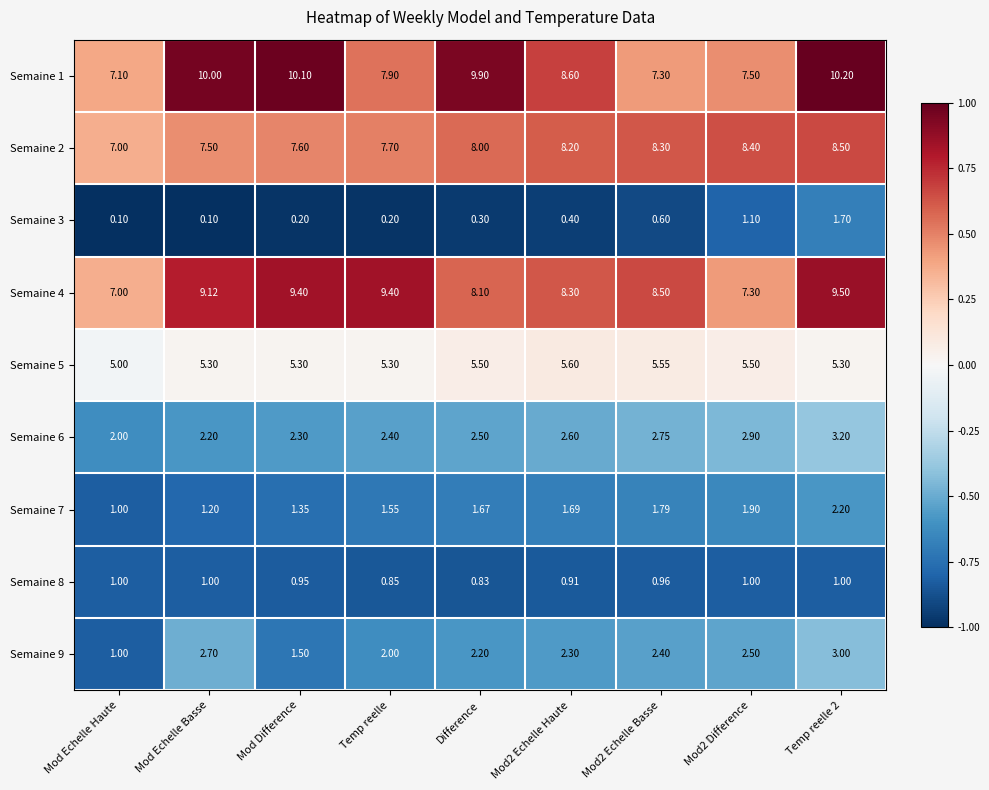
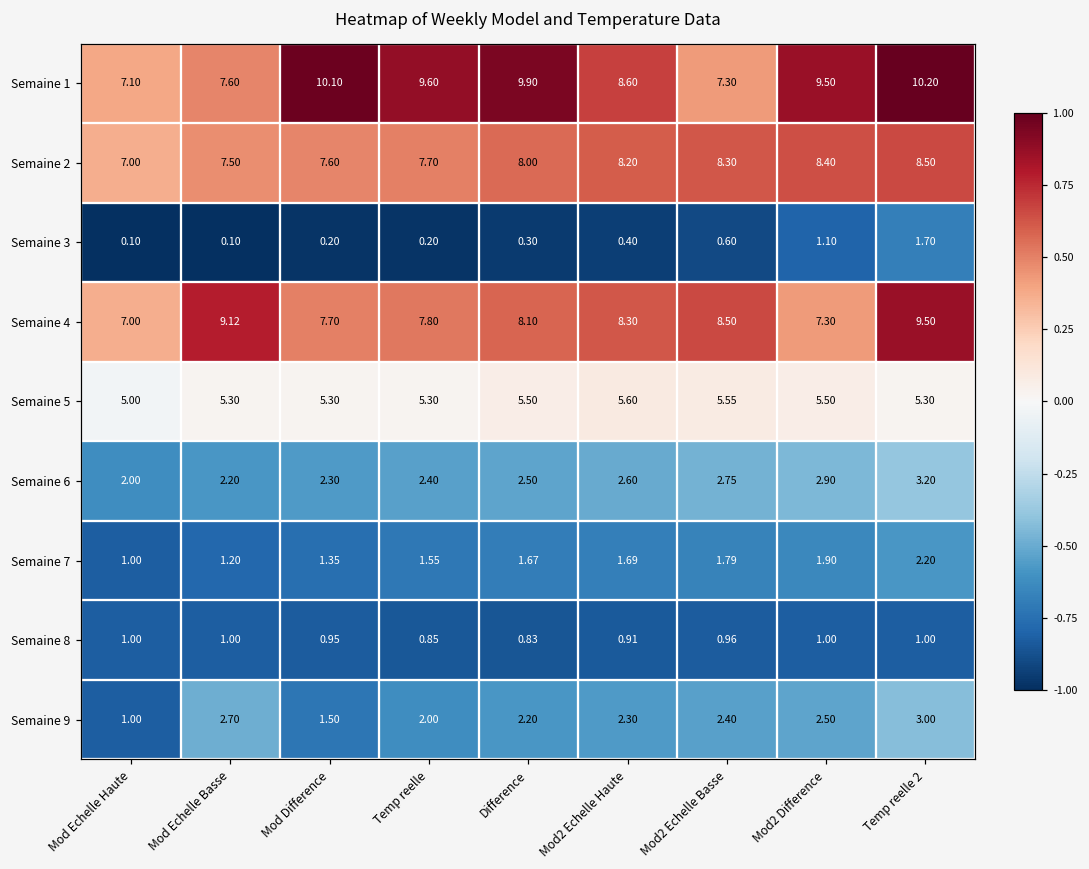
  {
    "Semaine 1": {
      "Mod Echelle Haute": 7.10,
-     "Mod Echelle Basse": 10.00,
+     "Mod Echelle Basse": 7.60,
      "Mod Difference": 10.10,
-     "Temp reelle": 7.90,
+     "Temp reelle": 9.60,
      "Difference": 9.90,
      "Mod2 Echelle Haute": 8.60,
      "Mod2 Echelle Basse": 7.30,
-     "Mod2 Difference": 7.50,
+     "Mod2 Difference": 9.50,
      "Temp reelle 2": 10.20
    },
    "Semaine 2": {
      "Mod Echelle Haute": 7.00,
      "Mod Echelle Basse": 7.50,
      "Mod Difference": 7.60,
      "Temp reelle": 7.70,
      "Difference": 8.00,
      "Mod2 Echelle Haute": 8.20,
      "Mod2 Echelle Basse": 8.30,
      "Mod2 Difference": 8.40,
      "Temp reelle 2": 8.50
    },
    "Semaine 3": {
      "Mod Echelle Haute": 0.10,
      "Mod Echelle Basse": 0.10,
      "Mod Difference": 0.20,
      "Temp reelle": 0.20,
      "Difference": 0.30,
      "Mod2 Echelle Haute": 0.40,
      "Mod2 Echelle Basse": 0.60,
      "Mod2 Difference": 1.10,
      "Temp reelle 2": 1.70
    },
    "Semaine 4": {
      "Mod Echelle Haute": 7.00,
      "Mod Echelle Basse": 9.12,
-     "Mod Difference": 9.40,
-     "Temp reelle": 9.40,
+     "Mod Difference": 7.70,
+     "Temp reelle": 7.80,
      "Difference": 8.10,
      "Mod2 Echelle Haute": 8.30,
      "Mod2 Echelle Basse": 8.50,
      "Mod2 Difference": 7.30,
      "Temp reelle 2": 9.50
    },
    "Semaine 5": {
      "Mod Echelle Haute": 5.00,
      "Mod Echelle Basse": 5.30,
      "Mod Difference": 5.30,
      "Temp reelle": 5.30,
      "Difference": 5.50,
      "Mod2 Echelle Haute": 5.60,
      "Mod2 Echelle Basse": 5.55,
      "Mod2 Difference": 5.50,
      "Temp reelle 2": 5.30
    },
    "Semaine 6": {
      "Mod Echelle Haute": 2.00,
      "Mod Echelle Basse": 2.20,
      "Mod Difference": 2.30,
      "Temp reelle": 2.40,
      "Difference": 2.50,
      "Mod2 Echelle Haute": 2.60,
      "Mod2 Echelle Basse": 2.75,
      "Mod2 Difference": 2.90,
      "Temp reelle 2": 3.20
    },
    "Semaine 7": {
      "Mod Echelle Haute": 1.00,
      "Mod Echelle Basse": 1.20,
      "Mod Difference": 1.35,
      "Temp reelle": 1.55,
      "Difference": 1.67,
      "Mod2 Echelle Haute": 1.69,
      "Mod2 Echelle Basse": 1.79,
      "Mod2 Difference": 1.90,
      "Temp reelle 2": 2.20
    },
    "Semaine 8": {
      "Mod Echelle Haute": 1.00,
      "Mod Echelle Basse": 1.00,
      "Mod Difference": 0.95,
      "Temp reelle": 0.85,
      "Difference": 0.83,
      "Mod2 Echelle Haute": 0.91,
      "Mod2 Echelle Basse": 0.96,
      "Mod2 Difference": 1.00,
      "Temp reelle 2": 1.00
    },
    "Semaine 9": {
      "Mod Echelle Haute": 1.00,
      "Mod Echelle Basse": 2.70,
      "Mod Difference": 1.50,
      "Temp reelle": 2.00,
      "Difference": 2.20,
      "Mod2 Echelle Haute": 2.30,
      "Mod2 Echelle Basse": 2.40,
      "Mod2 Difference": 2.50,
      "Temp reelle 2": 3.00
    }
  }
